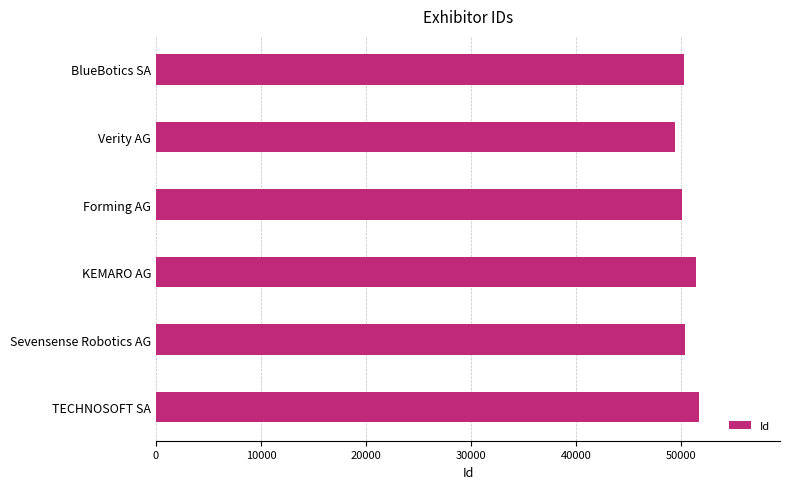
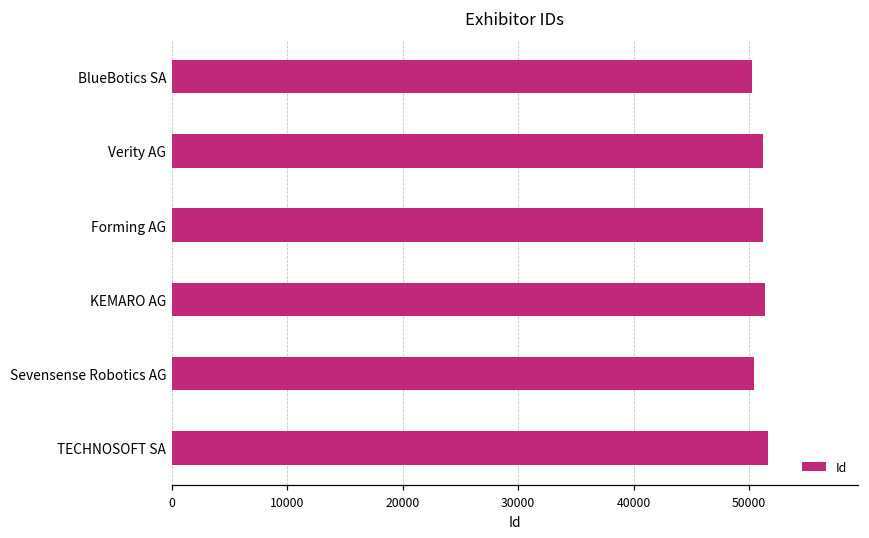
  {
    "BlueBotics SA": 50200,
-   "Verity AG": 49400,
-   "Forming AG": 50100,
+   "Verity AG": 51200,
+   "Forming AG": 51200,
    "KEMARO AG": 51400,
    "Sevensense Robotics AG": 50400,
    "TECHNOSOFT SA": 51700
  }
